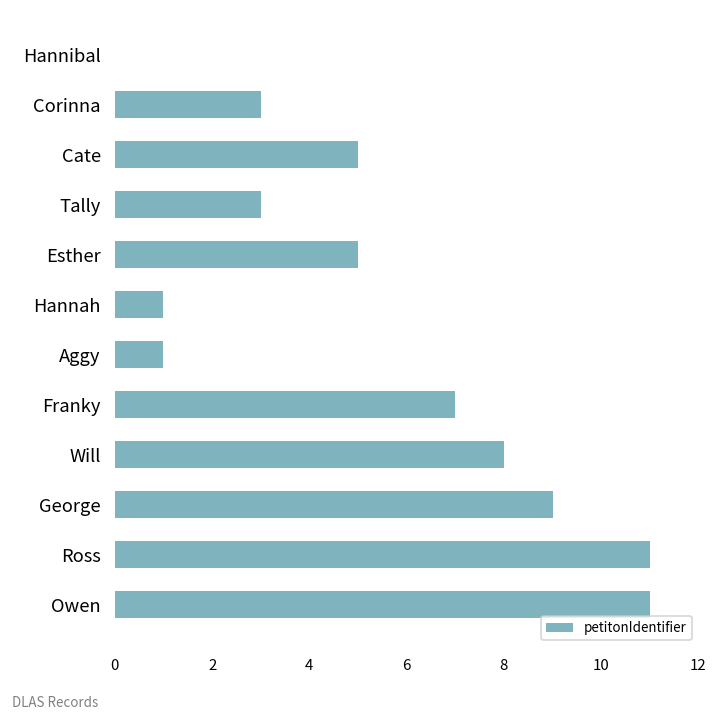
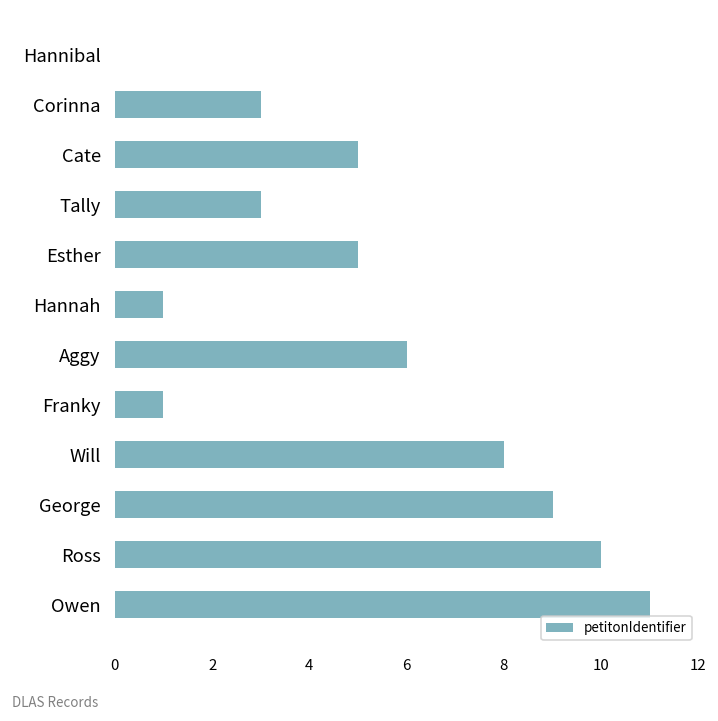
  {
    "Hannibal": 0.0,
    "Corinna": 3.0,
    "Cate": 5.0,
    "Tally": 3.0,
    "Esther": 5.0,
    "Hannah": 1.0,
-   "Aggy": 1.0,
-   "Franky": 7.0,
+   "Aggy": 6.0,
+   "Franky": 1.0,
    "Will": 8.0,
    "George": 9.0,
-   "Ross": 11.0,
+   "Ross": 10.0,
    "Owen": 11.0
  }
